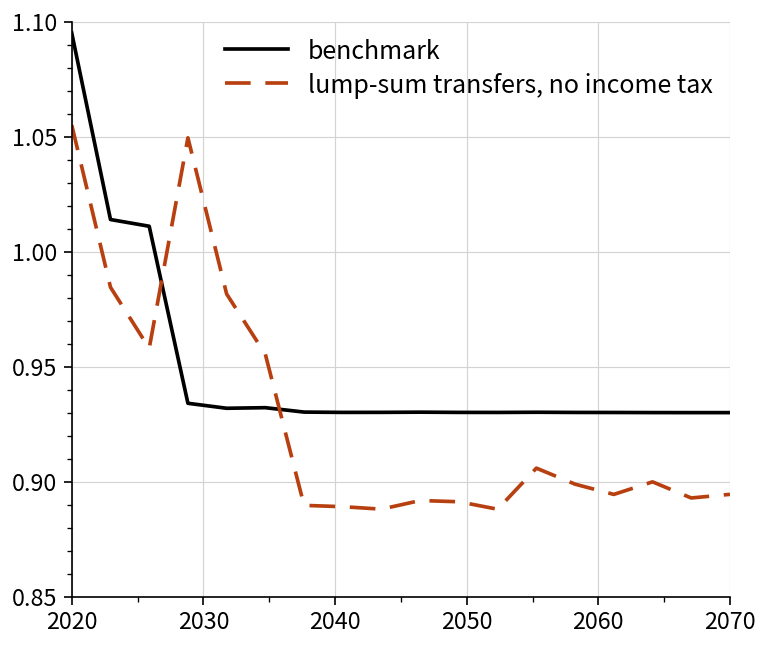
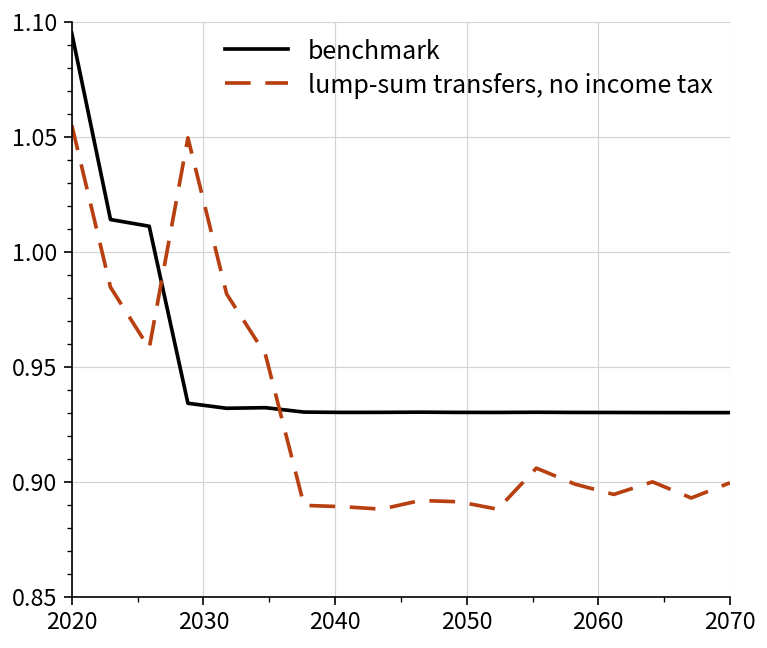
  {
    "benchmark": {
      "2020": 1.095,
      "2070": 0.930
    },
    "lump-sum transfers, no income tax": {
      "2020": 1.055,
-     "2070": 0.894
+     "2070": 0.899
    }
  }
